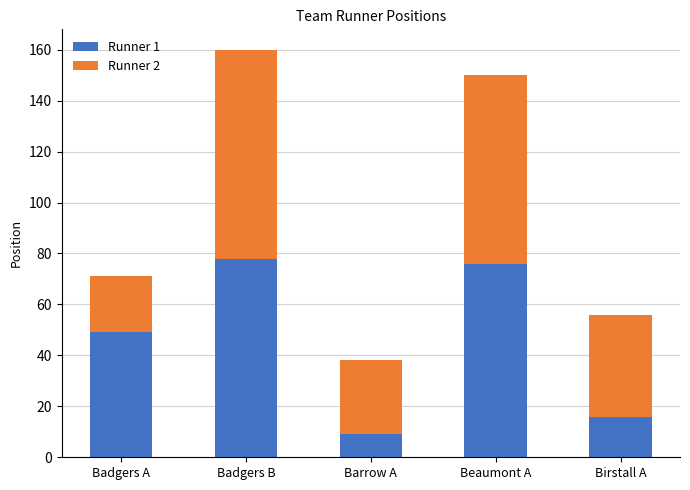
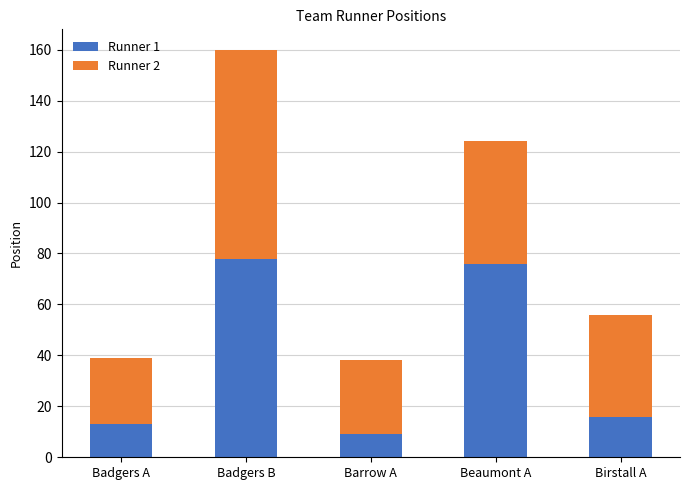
  {
    "Runner 1": {
-     "Badgers A": 49,
+     "Badgers A": 13,
      "Badgers B": 78,
      "Barrow A": 9,
      "Beaumont A": 76,
      "Birstall A": 16
    },
    "Runner 2": {
-     "Badgers A": 22,
+     "Badgers A": 26,
      "Badgers B": 82,
      "Barrow A": 29,
-     "Beaumont A": 74,
+     "Beaumont A": 48,
      "Birstall A": 40
    }
  }
